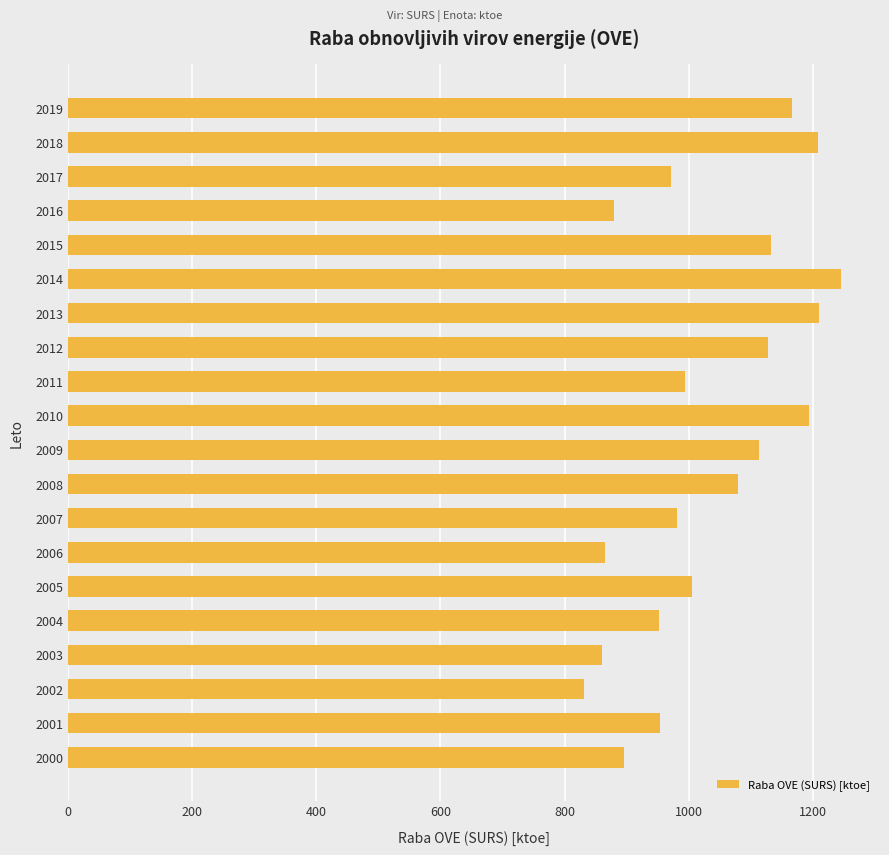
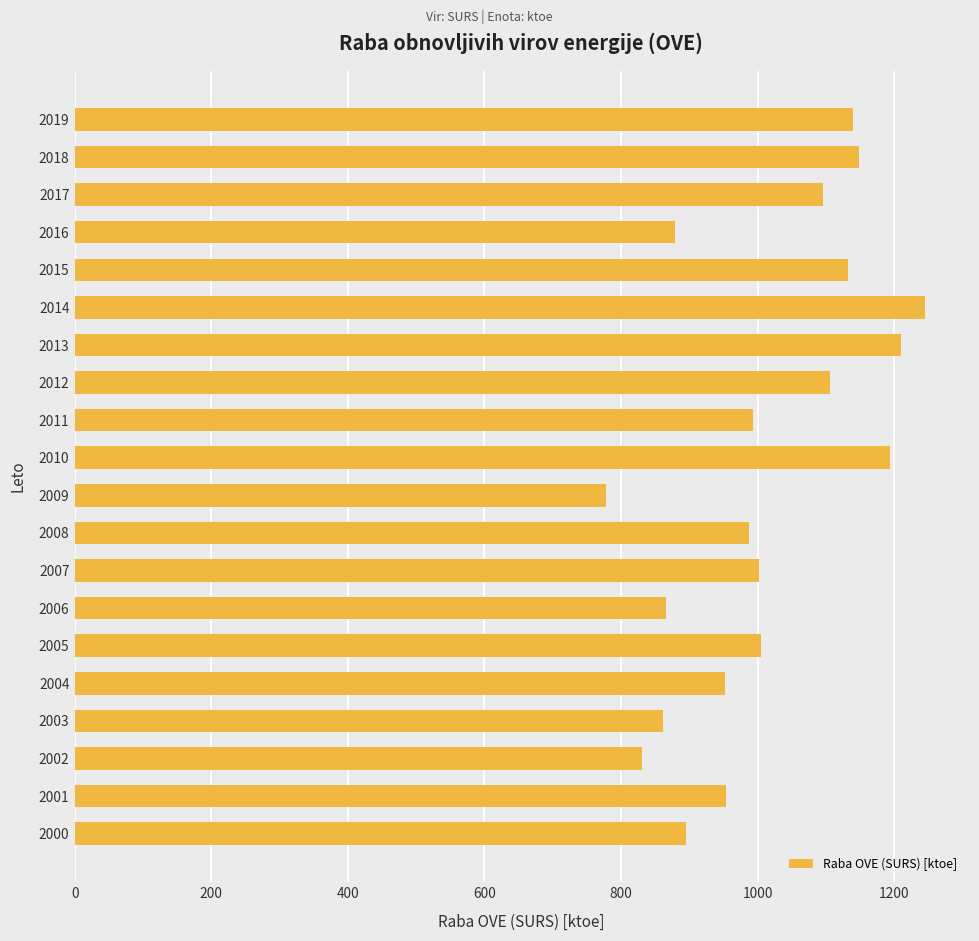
  {
-   "2019": 1170,
-   "2018": 1210,
-   "2017": 970,
+   "2019": 1140,
+   "2018": 1150,
+   "2017": 1100,
    "2016": 880,
    "2015": 1130,
    "2014": 1250,
    "2013": 1210,
-   "2012": 1130,
+   "2012": 1110,
    "2011": 990,
    "2010": 1190,
-   "2009": 1110,
-   "2008": 1080,
-   "2007": 980,
+   "2009": 780,
+   "2008": 990,
+   "2007": 1000,
    "2006": 870,
    "2005": 1010,
    "2004": 950,
    "2003": 860,
    "2002": 830,
    "2001": 950,
    "2000": 900
  }
